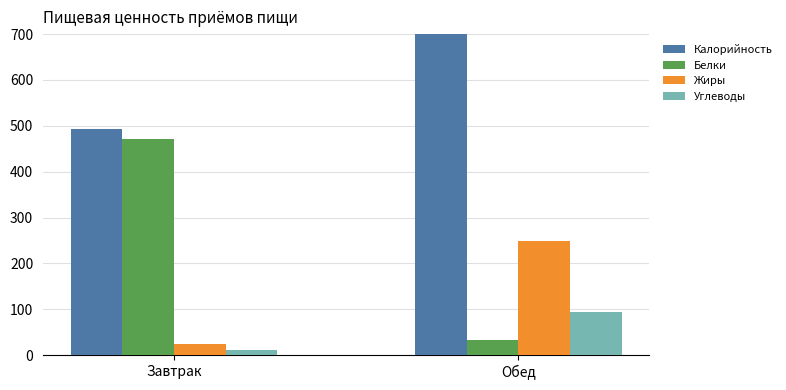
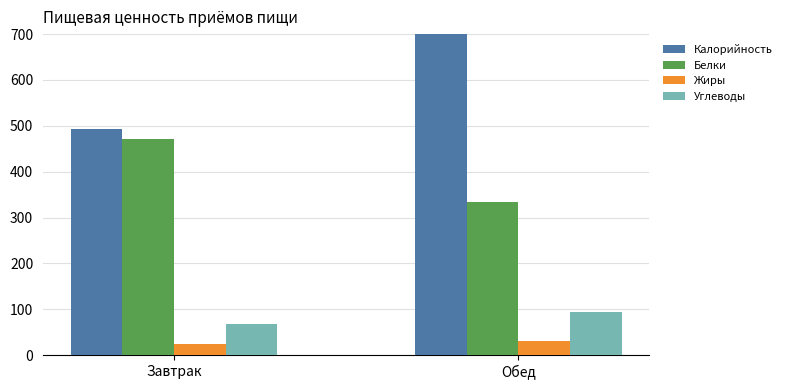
  {
    "Калорийность": {
      "Завтрак": 490
    },
    "Белки": {
      "Завтрак": 470,
-     "Обед": 30
+     "Обед": 330
    },
    "Жиры": {
      "Завтрак": 20,
-     "Обед": 250
+     "Обед": 30
    },
    "Углеводы": {
-     "Завтрак": 10,
+     "Завтрак": 70,
      "Обед": 90
    }
  }
